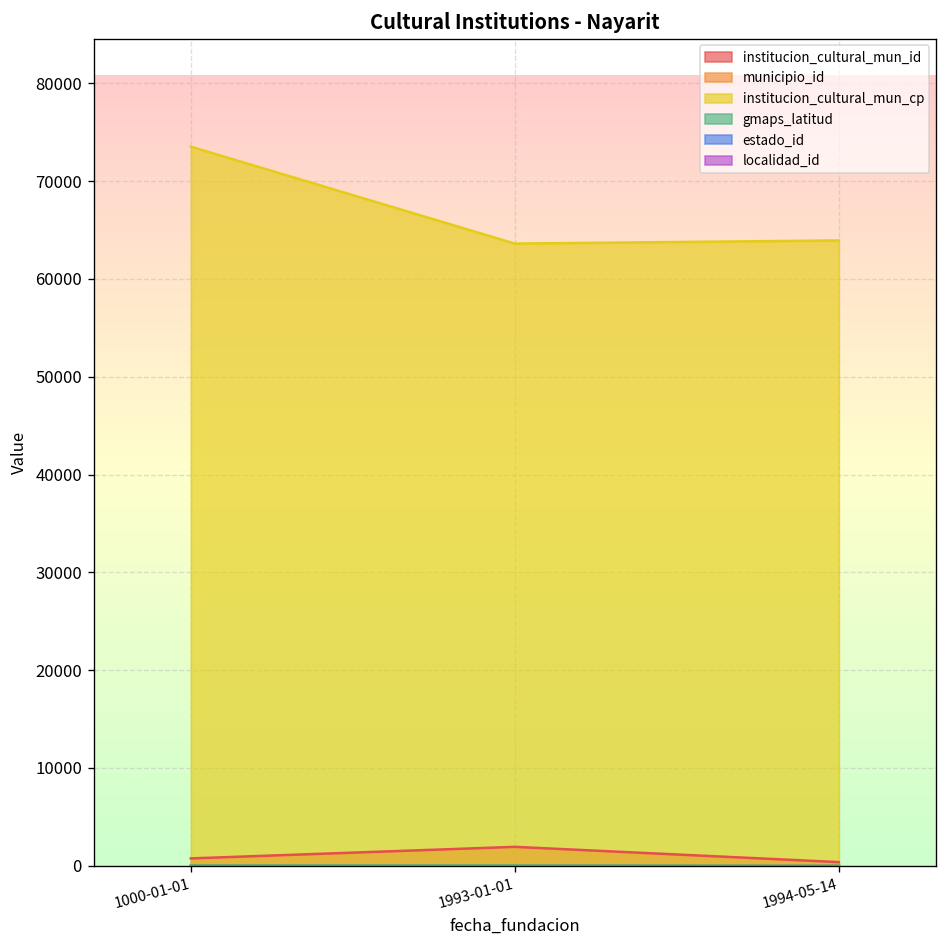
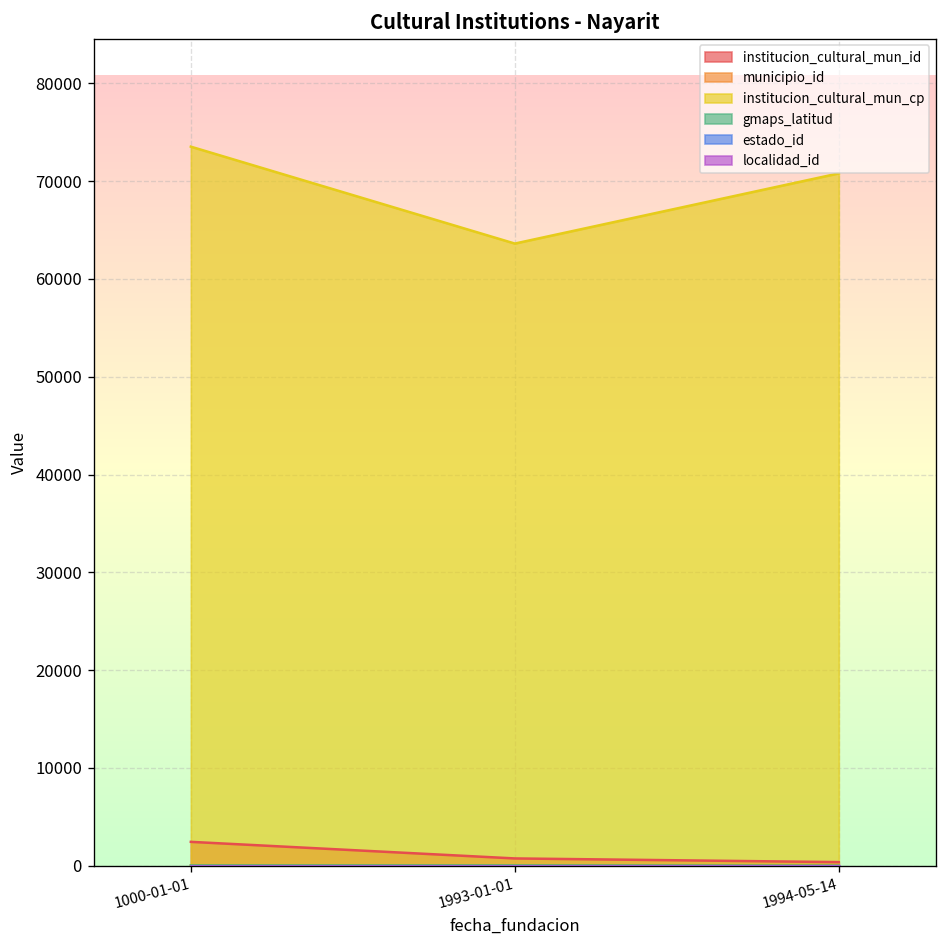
  {
    "institucion_cultural_mun_id": {
-     "1000-01-01": 1000,
-     "1993-01-01": 2000,
+     "1000-01-01": 2000,
+     "1993-01-01": 1000,
      "1994-05-14": 0
    },
    "localidad_id": {
      "1000-01-01": 0,
      "1993-01-01": 0,
      "1994-05-14": 0
    },
    "institucion_cultural_mun_cp": {
      "1000-01-01": 74000,
      "1993-01-01": 64000,
-     "1994-05-14": 64000
+     "1994-05-14": 71000
    }
  }
